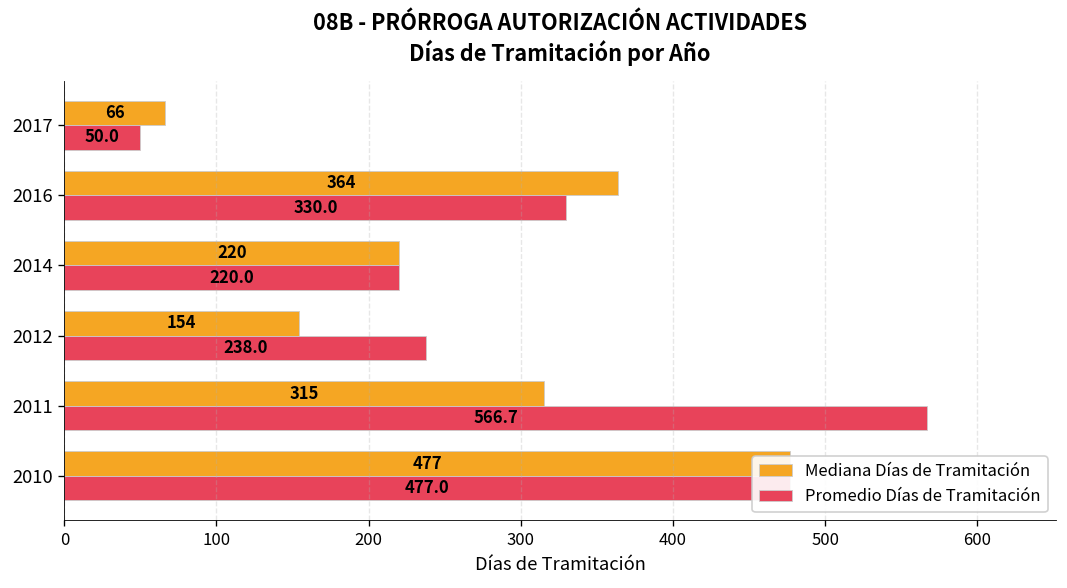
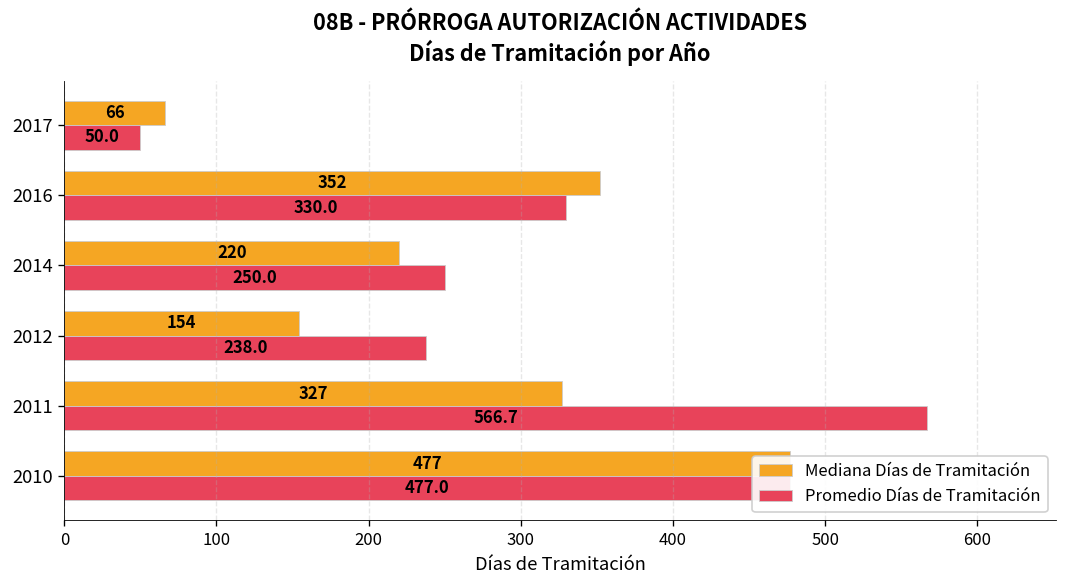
  {
    "Mediana Días de Tramitación": {
      "2017": 66,
-     "2016": 364,
+     "2016": 352,
      "2014": 220,
      "2012": 154,
-     "2011": 315
+     "2011": 327
    },
    "Promedio Días de Tramitación": {
      "2017": 50.0,
      "2016": 330.0,
-     "2014": 220.0,
+     "2014": 250.0,
      "2012": 238.0,
      "2011": 566.7
    }
  }
